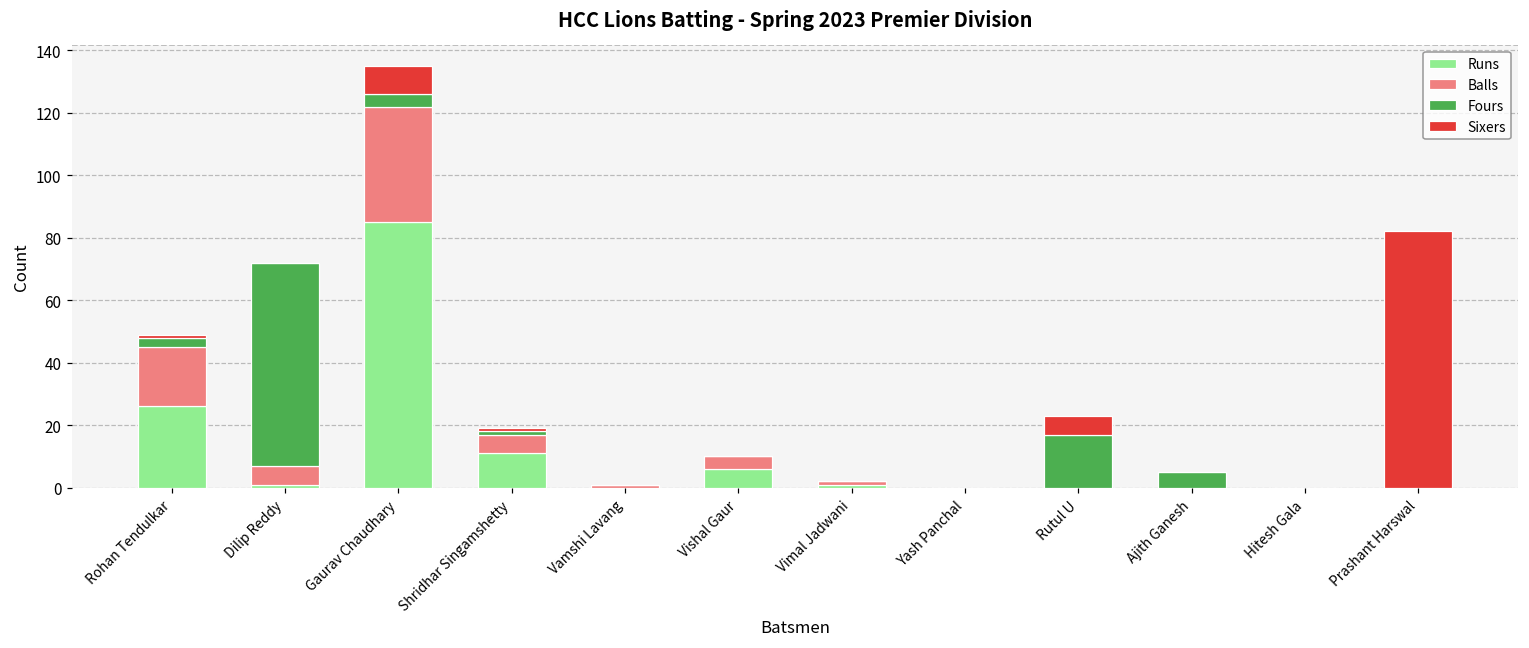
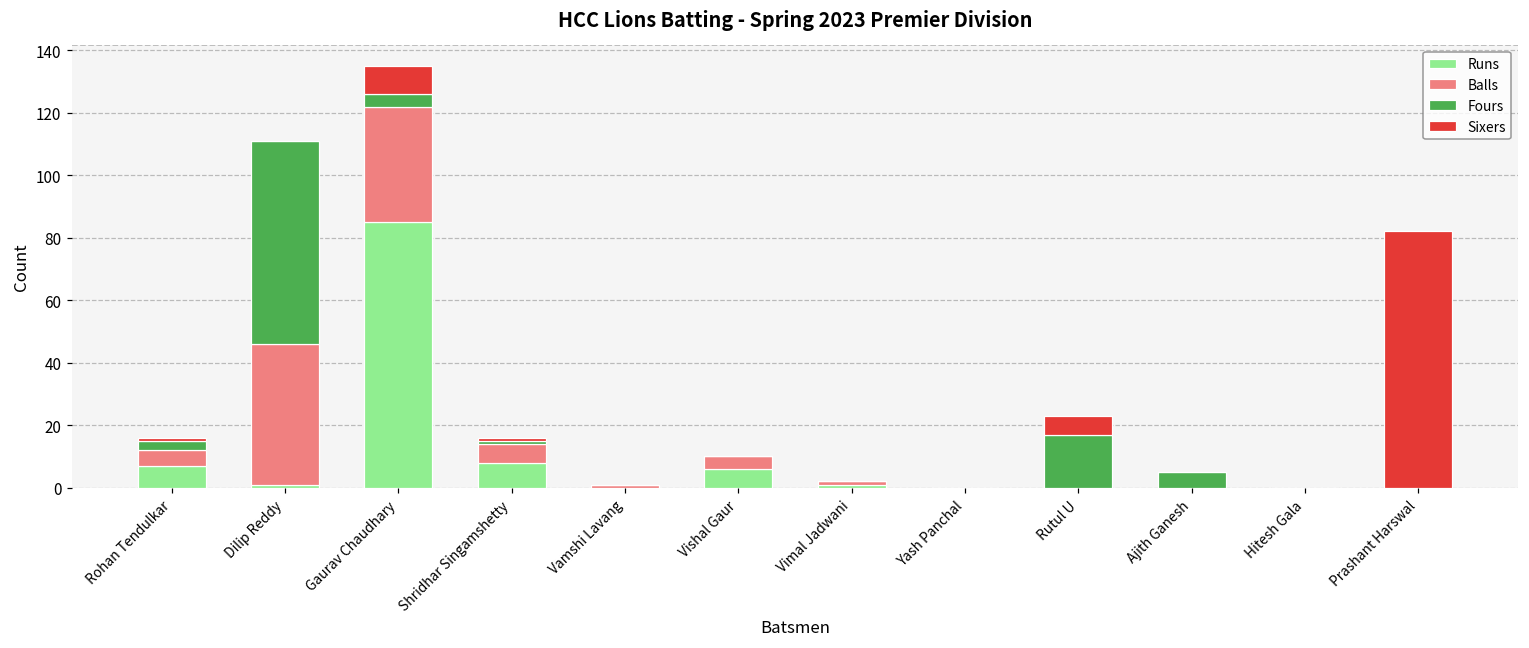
  {
    "Runs": {
-     "Rohan Tendulkar": 26,
+     "Rohan Tendulkar": 7,
      "Dilip Reddy": 1,
      "Gaurav Chaudhary": 85,
-     "Shridhar Singamshetty": 11,
+     "Shridhar Singamshetty": 8,
      "Vamshi Lavang": 0,
      "Vishal Gaur": 6,
      "Vimal Jadwani": 1,
      "Yash Panchal": 0,
      "Rutul U": 0,
      "Ajith Ganesh": 0,
      "Hitesh Gala": 0,
      "Prashant Harswal": 0
    },
    "Balls": {
-     "Rohan Tendulkar": 19,
-     "Dilip Reddy": 6,
+     "Rohan Tendulkar": 5,
+     "Dilip Reddy": 45,
      "Gaurav Chaudhary": 37,
      "Shridhar Singamshetty": 6,
      "Vamshi Lavang": 1,
      "Vishal Gaur": 4,
      "Vimal Jadwani": 1,
      "Yash Panchal": 0,
      "Rutul U": 0,
      "Ajith Ganesh": 0,
      "Hitesh Gala": 0,
      "Prashant Harswal": 0
    },
    "Fours": {
      "Rohan Tendulkar": 3,
      "Dilip Reddy": 65,
      "Gaurav Chaudhary": 4,
      "Shridhar Singamshetty": 1,
      "Vamshi Lavang": 0,
      "Vishal Gaur": 0,
      "Vimal Jadwani": 0,
      "Yash Panchal": 0,
      "Rutul U": 17,
      "Ajith Ganesh": 5,
      "Hitesh Gala": 0,
      "Prashant Harswal": 0
    },
    "Sixers": {
      "Rohan Tendulkar": 1,
      "Dilip Reddy": 0,
      "Gaurav Chaudhary": 9,
      "Shridhar Singamshetty": 1,
      "Vamshi Lavang": 0,
      "Vishal Gaur": 0,
      "Vimal Jadwani": 0,
      "Yash Panchal": 0,
      "Rutul U": 6,
      "Ajith Ganesh": 0,
      "Hitesh Gala": 0,
      "Prashant Harswal": 82
    }
  }
